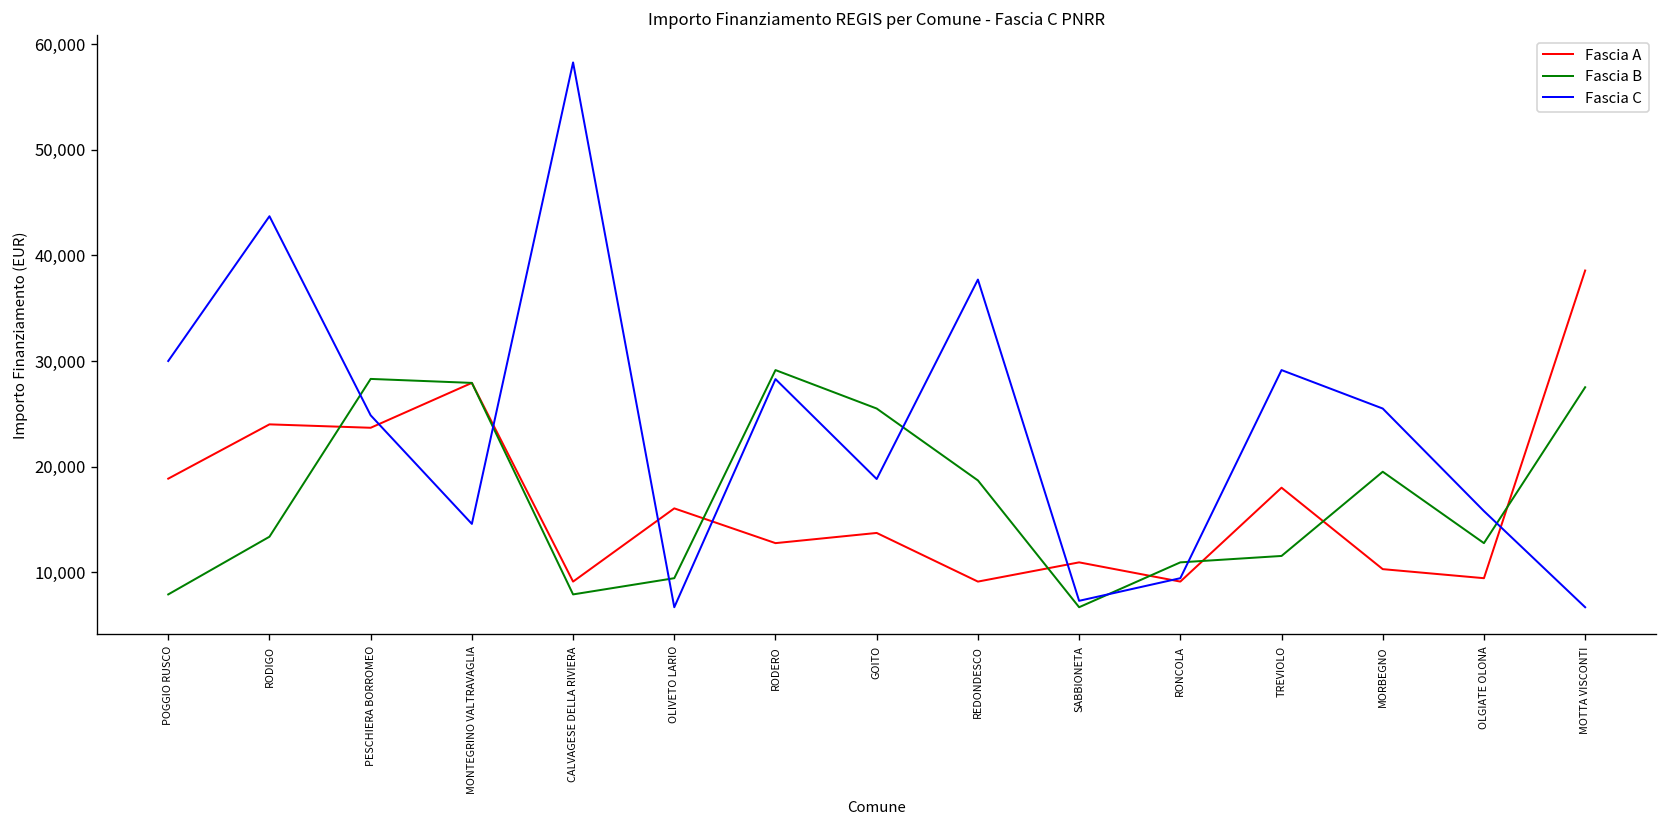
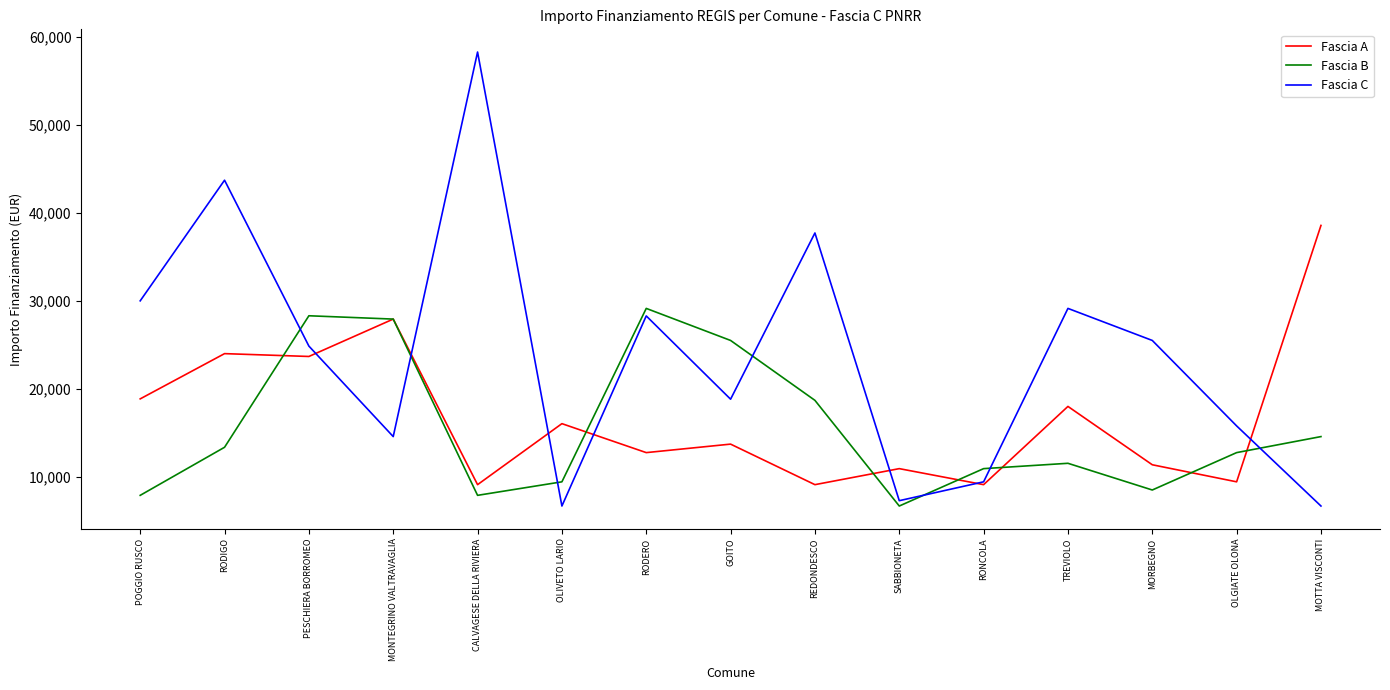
  {
    "Fascia A": {
      "POGGIO RUSCO": "19,000",
      "RODIGO": "24,000",
      "PESCHIERA BORROMEO": "24,000",
      "CALVAGESE DELLA RIVIERA": "9,000",
      "OLIVETO LARIO": "16,000",
      "RODERO": "13,000",
      "GOITO": "14,000",
      "REDONDESCO": "9,000",
      "SABBIONETA": "11,000",
      "RONCOLA": "9,000",
      "TREVIOLO": "18,000",
-     "MORBEGNO": "10,000",
+     "MORBEGNO": "11,000",
      "OLGIATE OLONA": "9,000",
      "MOTTA VISCONTI": "39,000"
    },
    "Fascia B": {
      "POGGIO RUSCO": "8,000",
      "RODIGO": "13,000",
      "PESCHIERA BORROMEO": "28,000",
      "CALVAGESE DELLA RIVIERA": "8,000",
      "OLIVETO LARIO": "9,000",
      "RODERO": "29,000",
      "GOITO": "25,000",
      "REDONDESCO": "19,000",
      "SABBIONETA": "7,000",
      "RONCOLA": "11,000",
      "TREVIOLO": "12,000",
-     "MORBEGNO": "20,000",
+     "MORBEGNO": "8,000",
      "OLGIATE OLONA": "13,000",
-     "MOTTA VISCONTI": "28,000"
+     "MOTTA VISCONTI": "15,000"
    },
    "Fascia C": {
      "POGGIO RUSCO": "30,000",
      "RODIGO": "44,000",
      "PESCHIERA BORROMEO": "25,000",
      "MONTEGRINO VALTRAVAGLIA": "15,000",
      "CALVAGESE DELLA RIVIERA": "58,000",
      "OLIVETO LARIO": "7,000",
      "RODERO": "28,000",
      "GOITO": "19,000",
      "REDONDESCO": "38,000",
      "SABBIONETA": "7,000",
      "RONCOLA": "9,000",
      "TREVIOLO": "29,000",
      "MORBEGNO": "25,000",
      "OLGIATE OLONA": "16,000",
      "MOTTA VISCONTI": "7,000"
    }
  }
